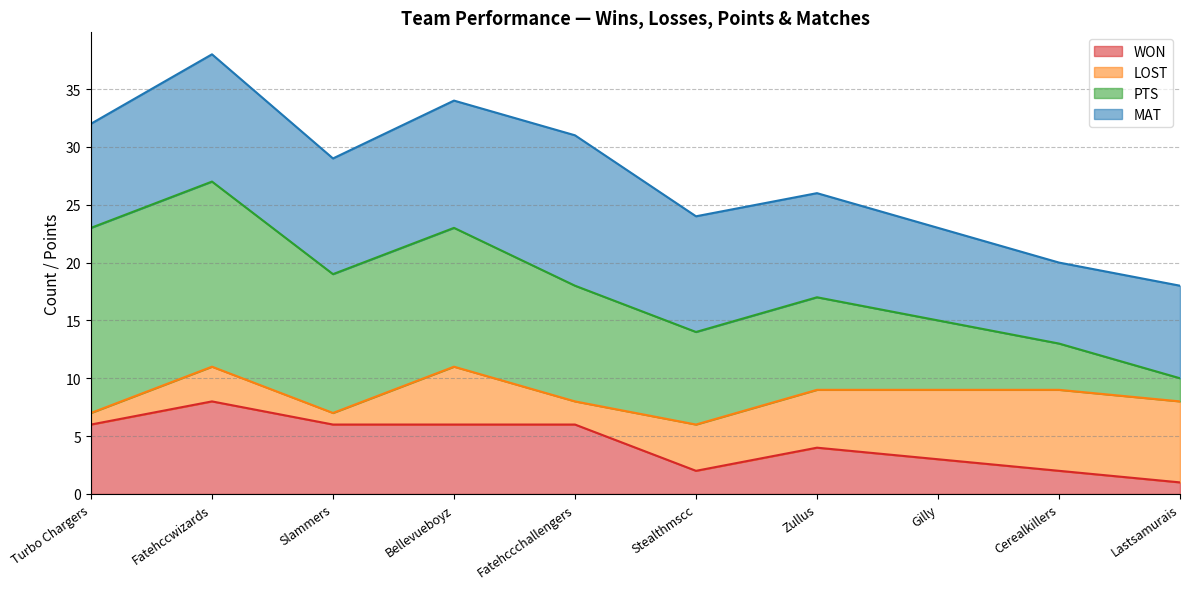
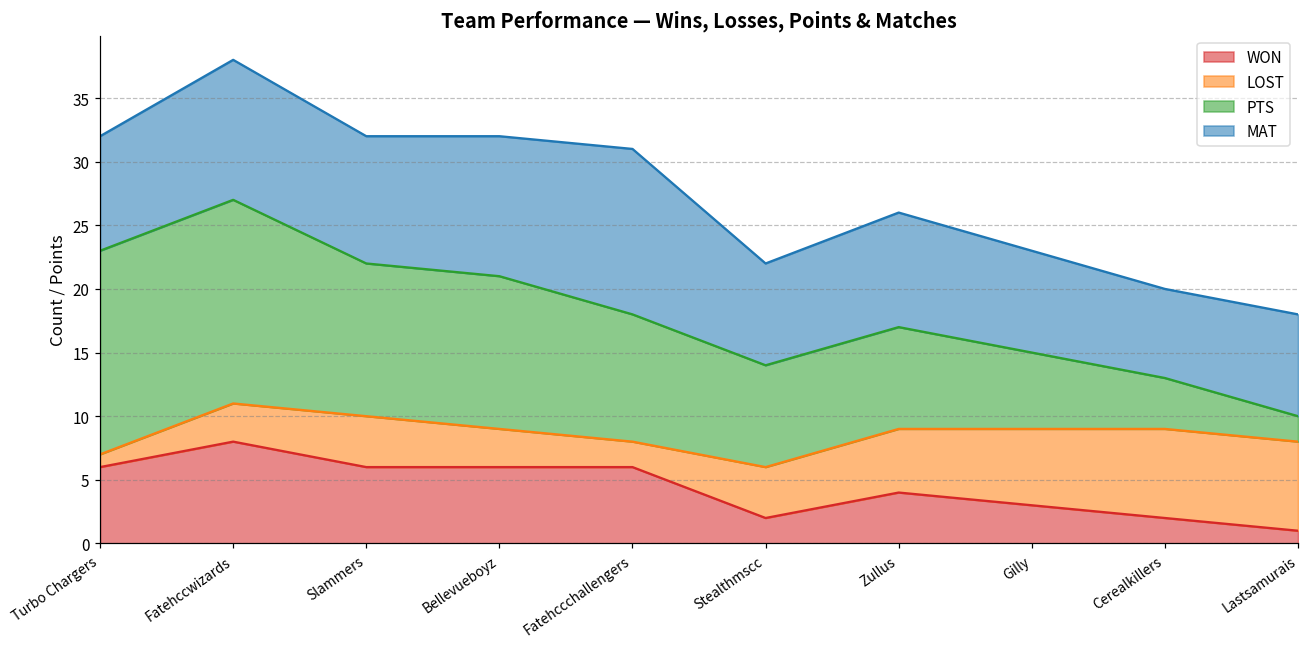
  {
    "WON": {
      "Turbo Chargers": 6,
      "Fatehccwizards": 8,
      "Slammers": 6,
      "Bellevueboyz": 6,
      "Fatehccchallengers": 6,
      "Stealthmscc": 2,
      "Zullus": 4,
      "Gilly": 3,
      "Cerealkillers": 2,
      "Lastsamurais": 1
    },
    "LOST": {
      "Turbo Chargers": 7,
      "Fatehccwizards": 11,
-     "Slammers": 1,
-     "Bellevueboyz": 5,
+     "Slammers": 4,
+     "Bellevueboyz": 3,
      "Fatehccchallengers": 8,
      "Stealthmscc": 6,
      "Zullus": 9,
      "Gilly": 9,
      "Cerealkillers": 9,
      "Lastsamurais": 8
    },
    "PTS": {
      "Turbo Chargers": 16,
      "Fatehccwizards": 16,
      "Slammers": 12,
      "Bellevueboyz": 12,
      "Fatehccchallengers": 10,
      "Stealthmscc": 8,
      "Zullus": 8,
      "Gilly": 6,
      "Cerealkillers": 4,
      "Lastsamurais": 2
    },
    "MAT": {
      "Turbo Chargers": 9,
      "Fatehccwizards": 11,
      "Slammers": 10,
      "Bellevueboyz": 11,
      "Fatehccchallengers": 13,
-     "Stealthmscc": 10,
+     "Stealthmscc": 8,
      "Zullus": 9,
      "Gilly": 8,
      "Cerealkillers": 7,
      "Lastsamurais": 8
    }
  }
